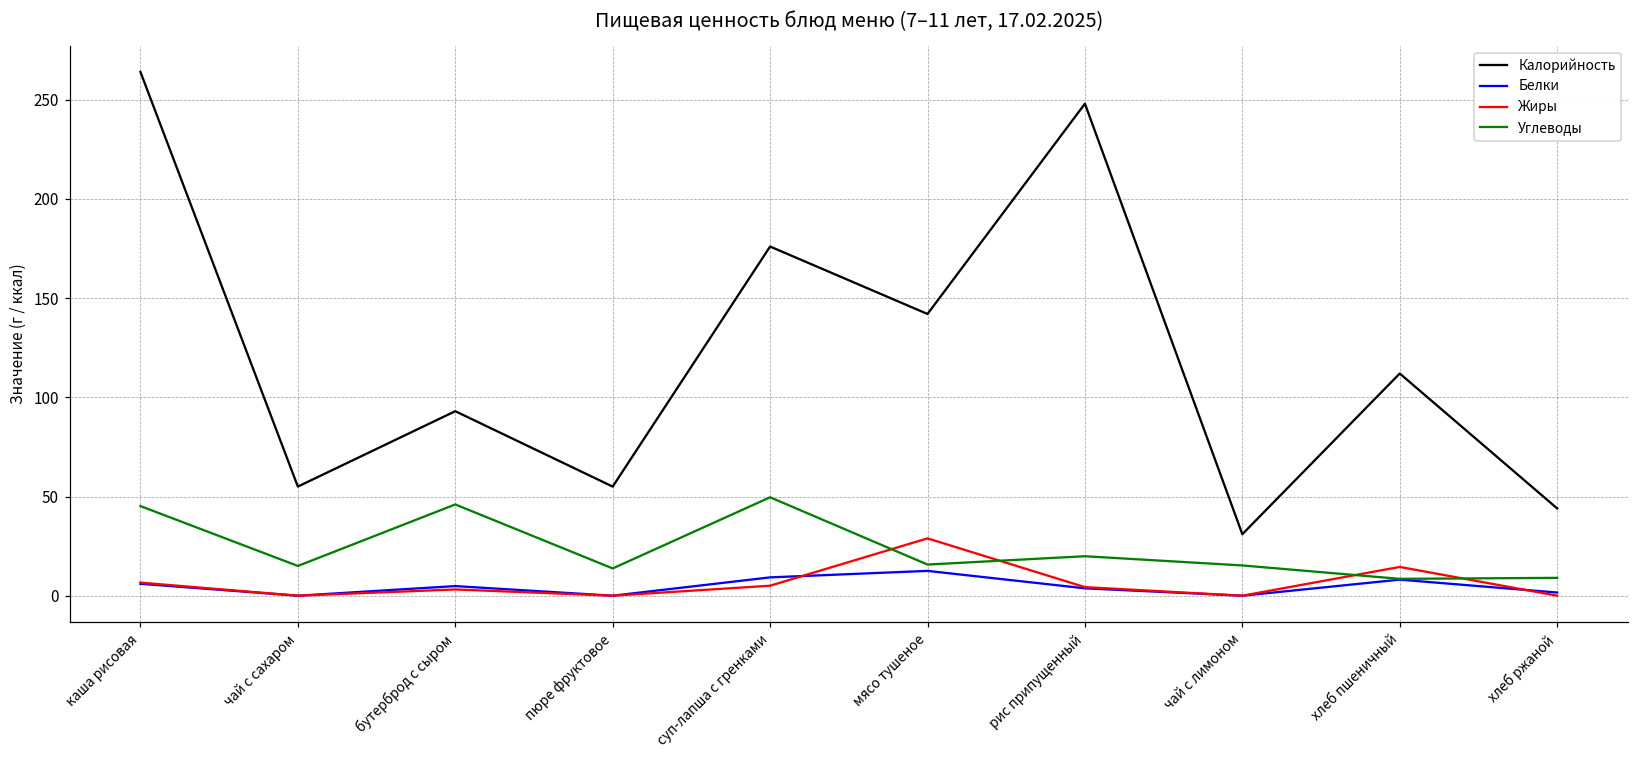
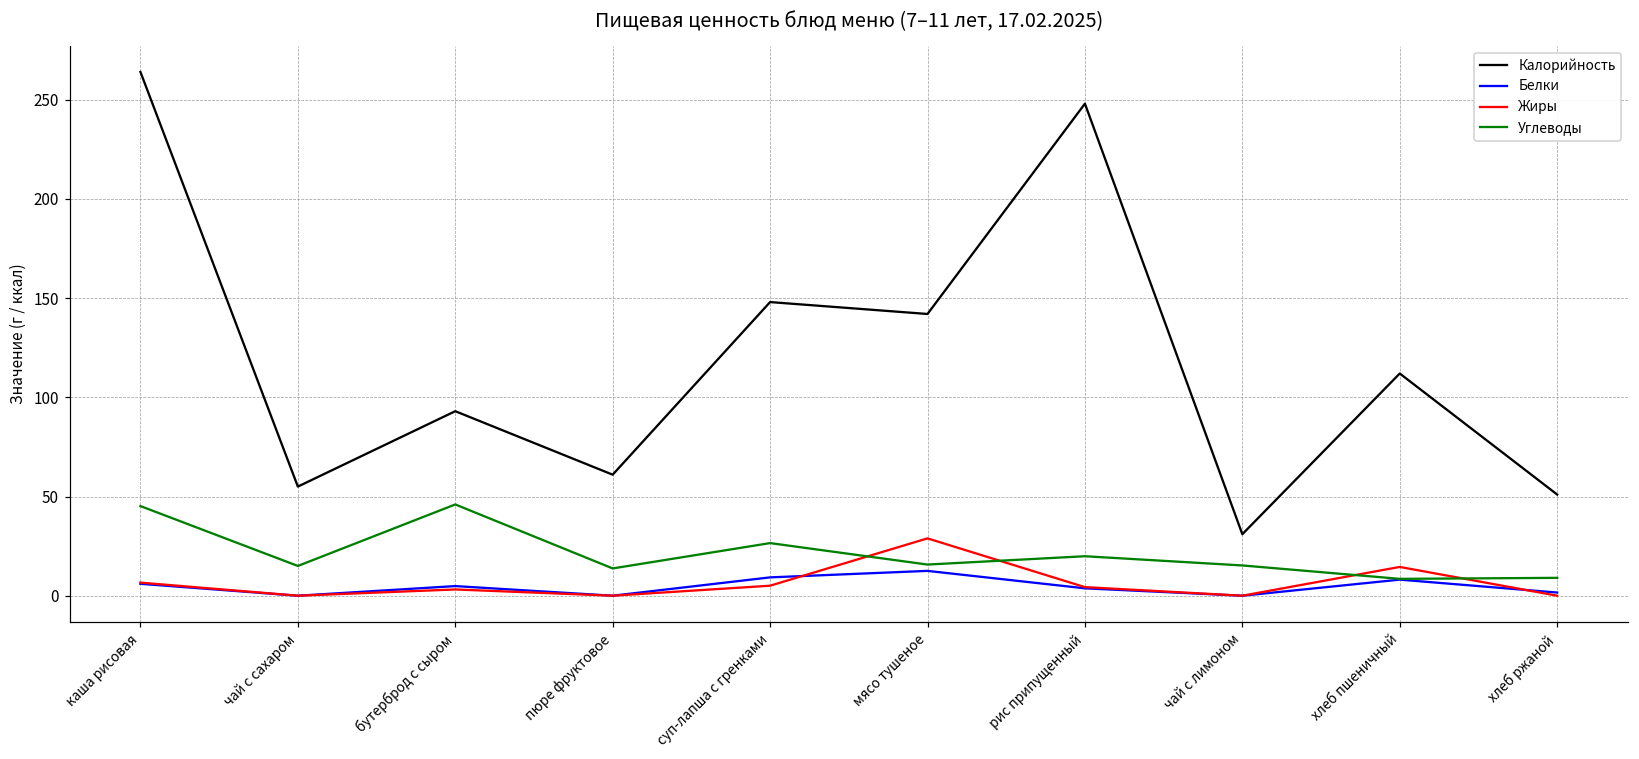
  {
    "Калорийность": {
      "каша рисовая": 264,
      "чай с сахаром": 55,
      "бутерброд с сыром": 93,
-     "пюре фруктовое": 55,
-     "суп-лапша с гренками": 176,
+     "пюре фруктовое": 61,
+     "суп-лапша с гренками": 148,
      "мясо тушеное": 142,
      "рис припущенный": 248,
      "чай с лимоном": 31,
      "хлеб пшеничный": 112,
-     "хлеб ржаной": 44
+     "хлеб ржаной": 51
    },
    "Белки": {
      "бутерброд с сыром": 5,
      "суп-лапша с гренками": 9,
      "мясо тушеное": 13,
      "хлеб ржаной": 2
    },
    "Жиры": {
      "бутерброд с сыром": 3,
      "суп-лапша с гренками": 5,
      "мясо тушеное": 29,
      "хлеб пшеничный": 15,
      "хлеб ржаной": 0
    },
    "Углеводы": {
      "каша рисовая": 45,
      "чай с сахаром": 15,
      "бутерброд с сыром": 46,
      "пюре фруктовое": 14,
-     "суп-лапша с гренками": 50,
+     "суп-лапша с гренками": 27,
      "мясо тушеное": 16,
      "рис припущенный": 20,
      "чай с лимоном": 15,
      "хлеб ржаной": 9
    }
  }
